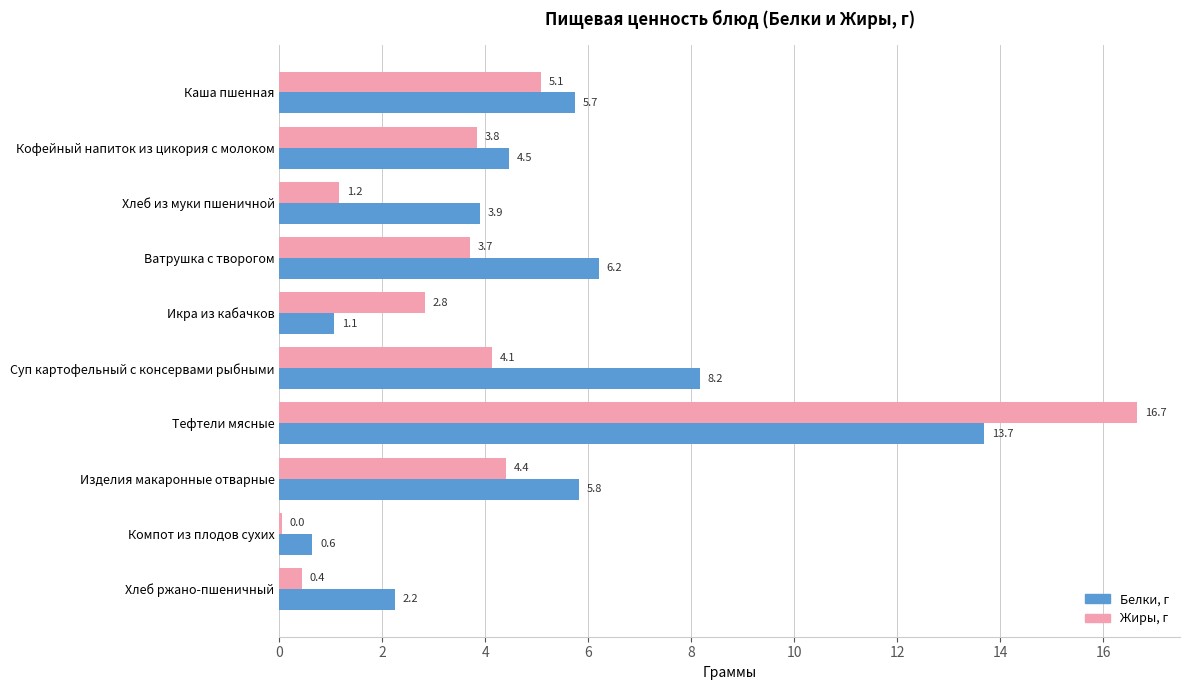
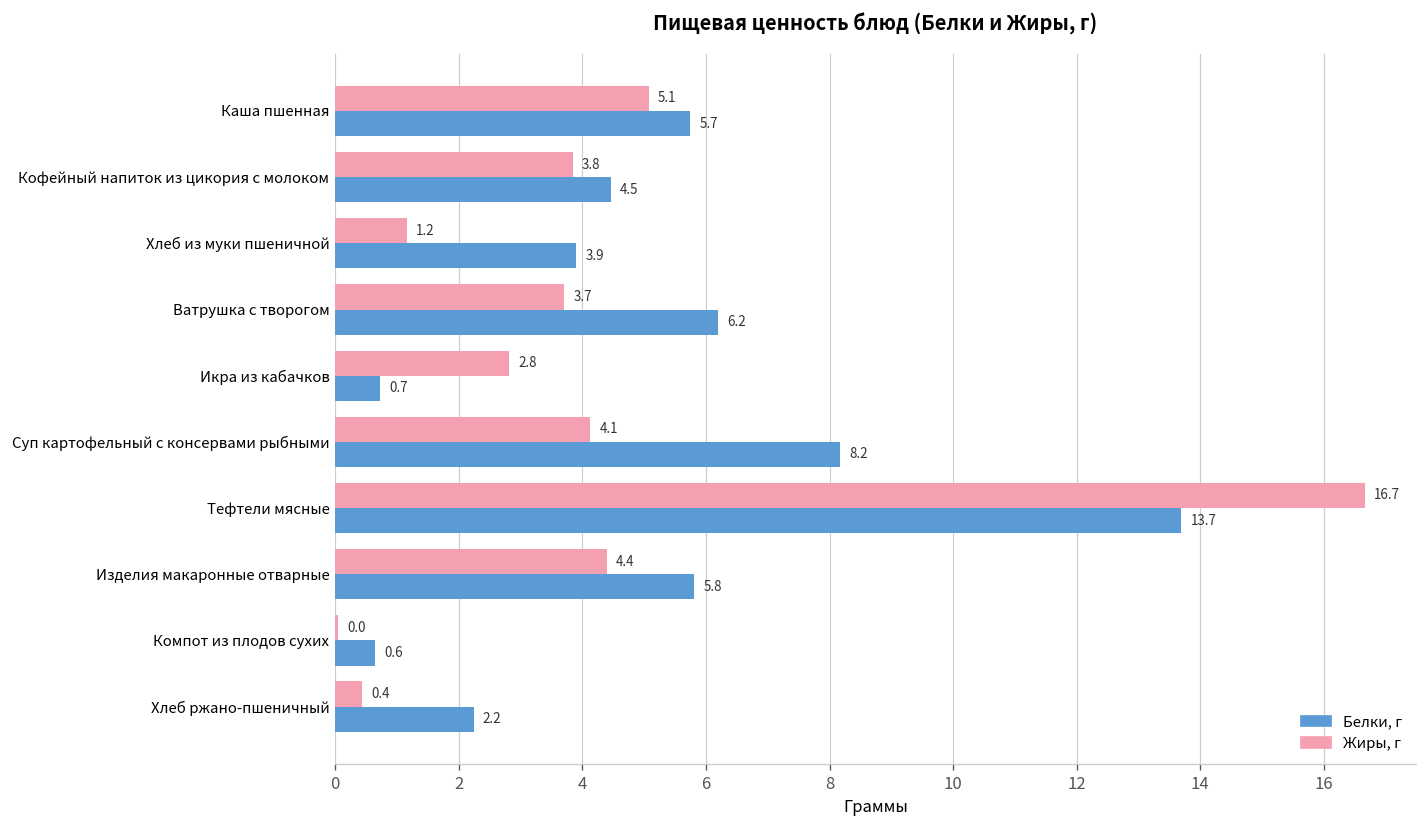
  {
    "Белки, г": {
      "Каша пшенная": 5.7,
      "Кофейный напиток из цикория с молоком": 4.5,
      "Хлеб из муки пшеничной": 3.9,
      "Ватрушка с творогом": 6.2,
-     "Икра из кабачков": 1.1,
+     "Икра из кабачков": 0.7,
      "Суп картофельный с консервами рыбными": 8.2,
      "Тефтели мясные": 13.7,
      "Изделия макаронные отварные": 5.8,
      "Компот из плодов сухих": 0.6,
      "Хлеб ржано-пшеничный": 2.2
    },
    "Жиры, г": {
      "Каша пшенная": 5.1,
      "Кофейный напиток из цикория с молоком": 3.8,
      "Хлеб из муки пшеничной": 1.2,
      "Ватрушка с творогом": 3.7,
      "Икра из кабачков": 2.8,
      "Суп картофельный с консервами рыбными": 4.1,
      "Тефтели мясные": 16.7,
      "Изделия макаронные отварные": 4.4,
      "Компот из плодов сухих": 0.0,
      "Хлеб ржано-пшеничный": 0.4
    }
  }
